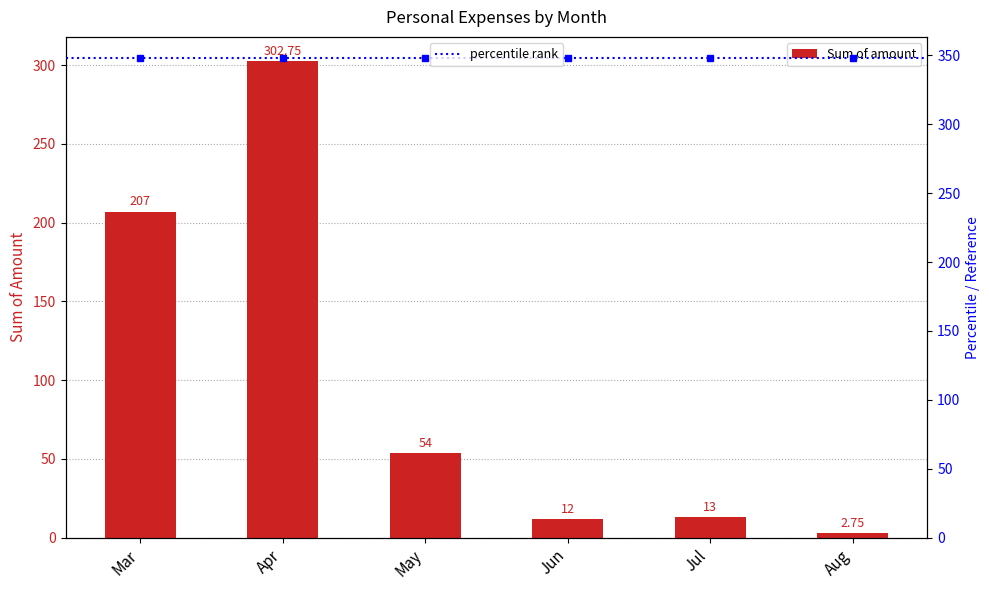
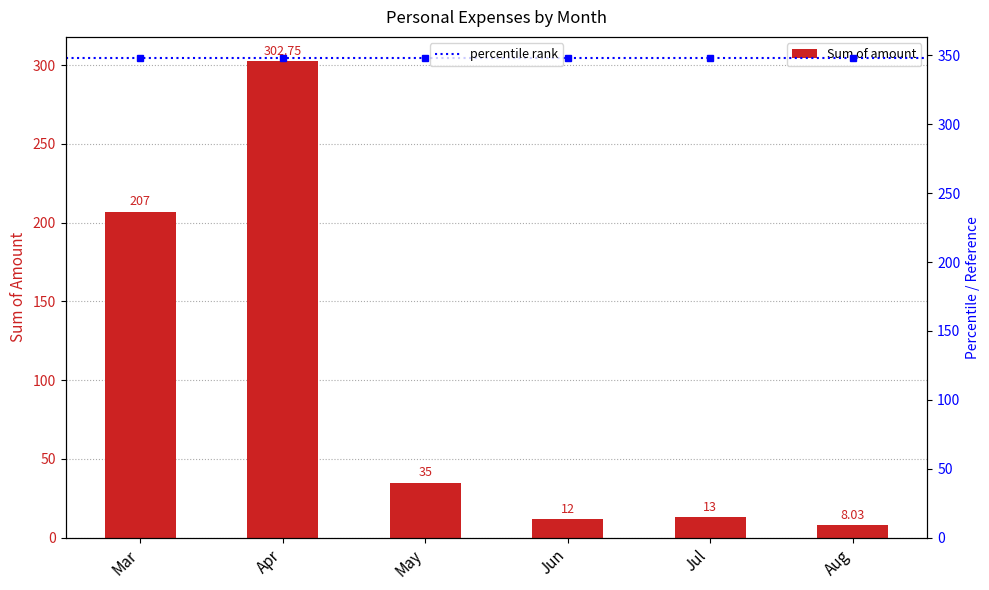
  {
    "Sum of amount": {
      "Mar": 207,
-     "May": 54,
+     "May": 35,
      "Jun": 12,
      "Jul": 13,
-     "Aug": 2.75
+     "Aug": 8.03
    }
  }
